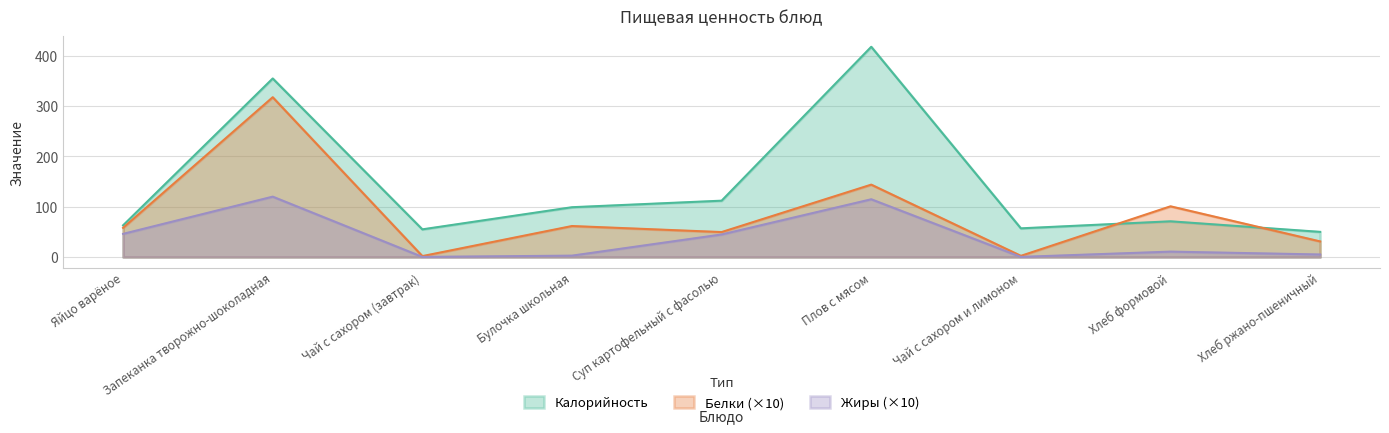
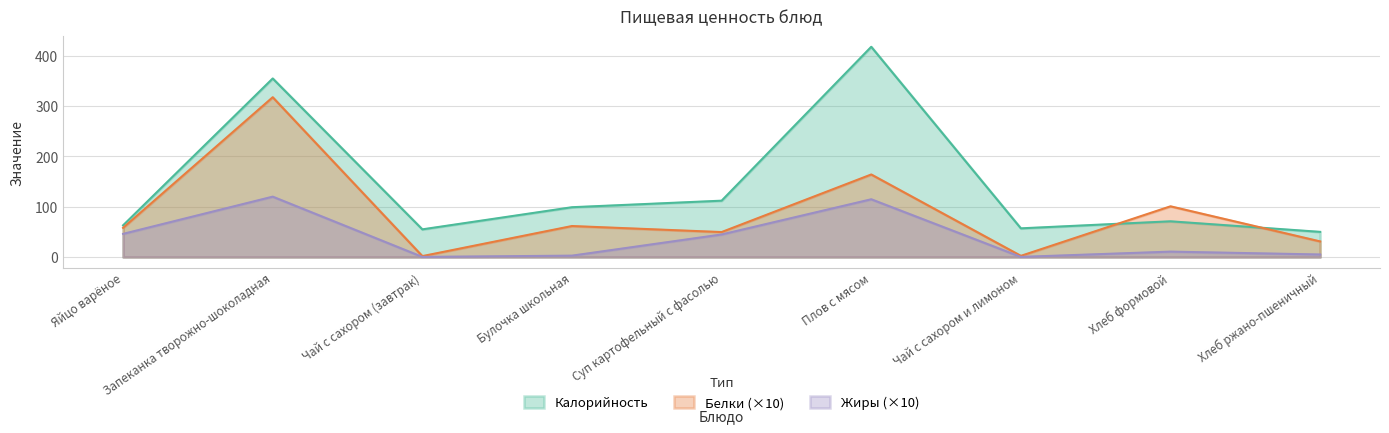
  {
    "Белки (×10)": {
      "Запеканка творожно-шоколадная": 320,
      "Булочка школьная": 60,
-     "Плов с мясом": 140,
+     "Плов с мясом": 160,
      "Хлеб формовой": 100,
      "Хлеб ржано-пшеничный": 30
    }
  }
